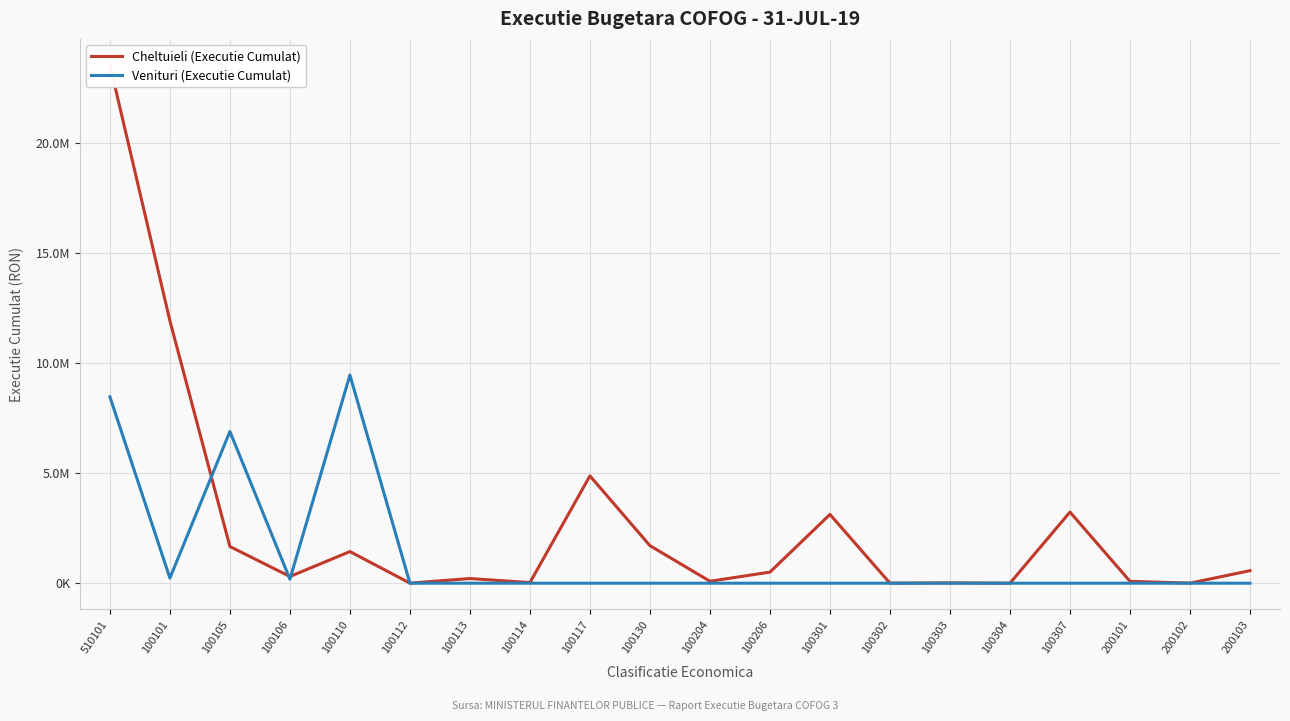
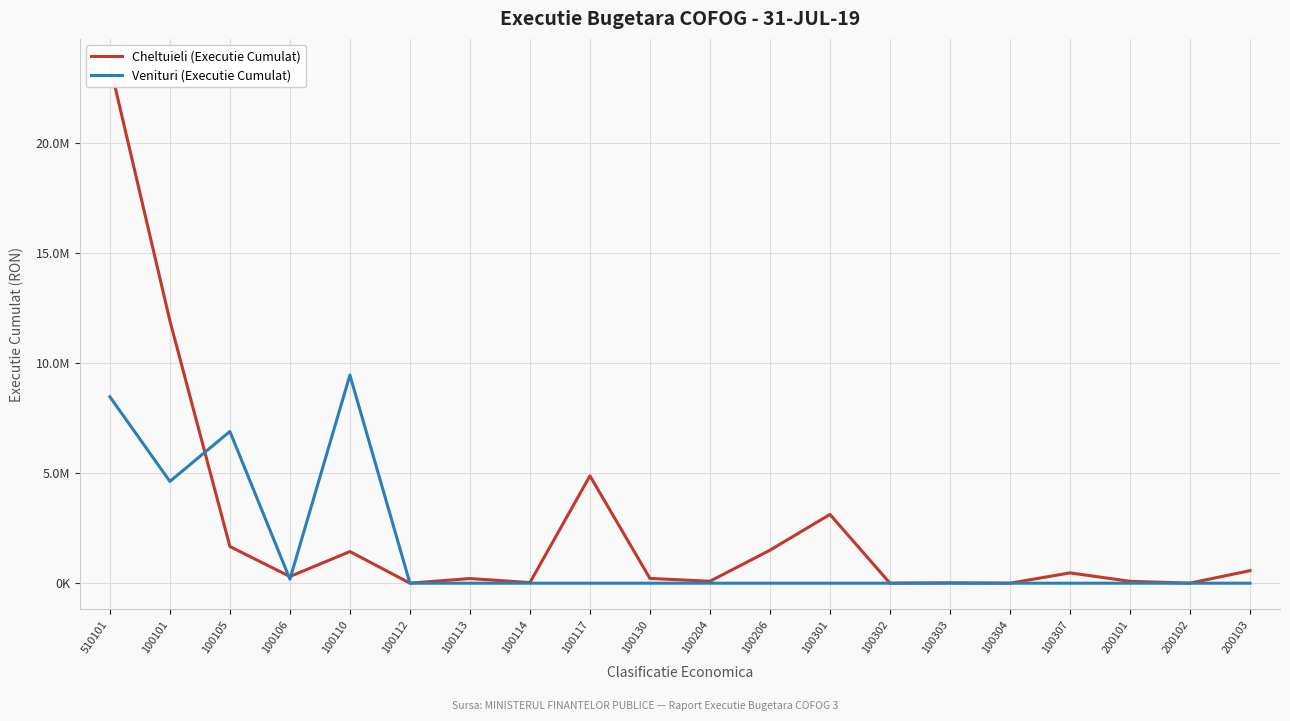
  {
    "Cheltuieli (Executie Cumulat)": {
      "100101": 11900000,
      "100105": 1700000,
      "100106": 300000,
      "100110": 1400000,
      "100113": 200000,
      "100117": 4900000,
-     "100130": 1700000,
-     "100206": 500000,
+     "100130": 200000,
+     "100206": 1500000,
      "100301": 3100000,
-     "100307": 3200000,
+     "100307": 500000,
      "200103": 600000
    },
    "Venituri (Executie Cumulat)": {
      "510101": 8500000,
-     "100101": 200000,
+     "100101": 4600000,
      "100105": 6900000,
      "100106": 200000,
      "100110": 9400000,
      "100113": 0,
      "100117": 0,
      "100130": 0,
      "100206": 0,
      "100301": 0,
      "100307": 0,
      "200103": 0
    }
  }
